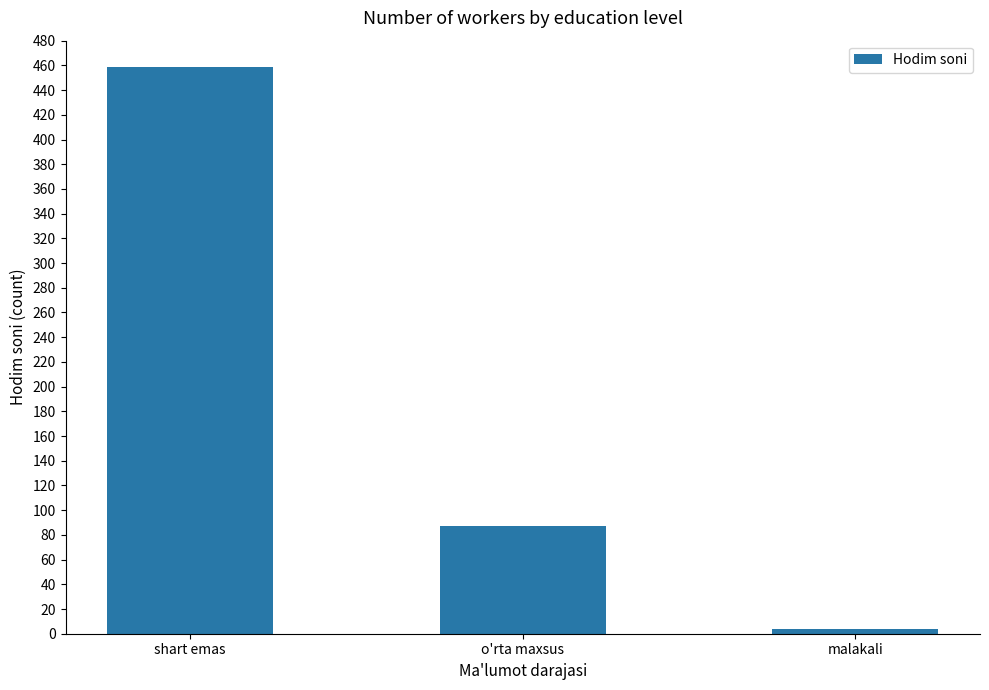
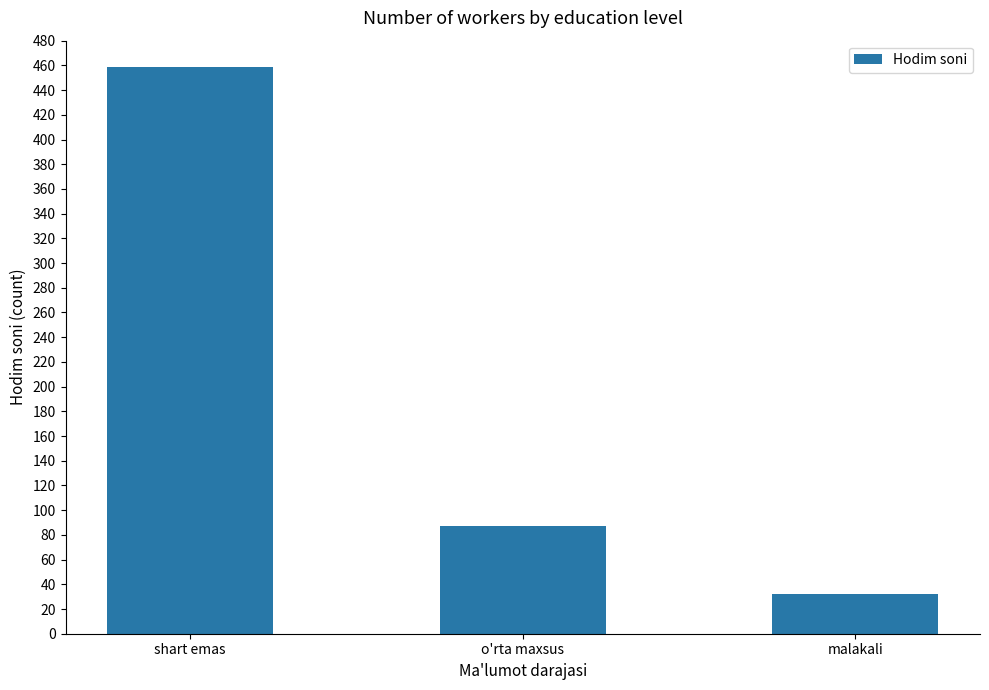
  {
    "shart emas": 459,
    "o'rta maxsus": 87,
-   "malakali": 4
+   "malakali": 32
  }
